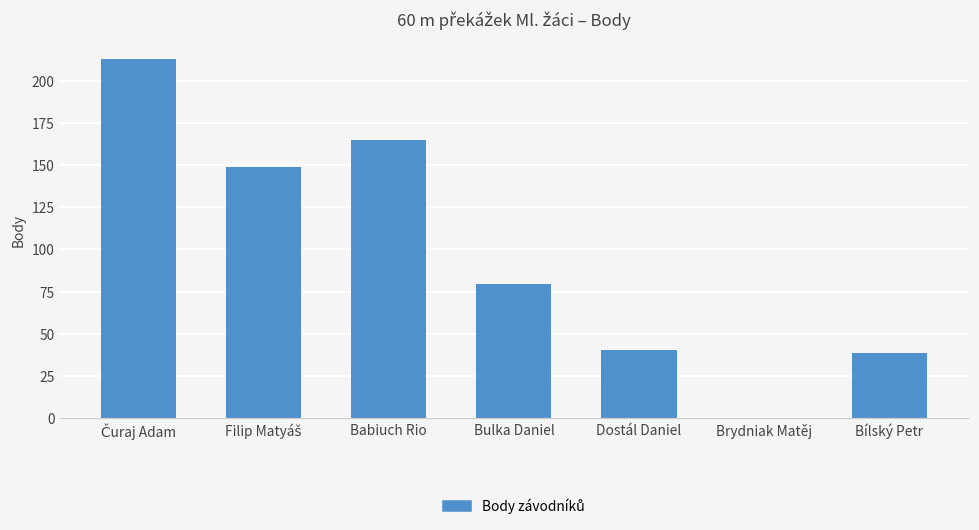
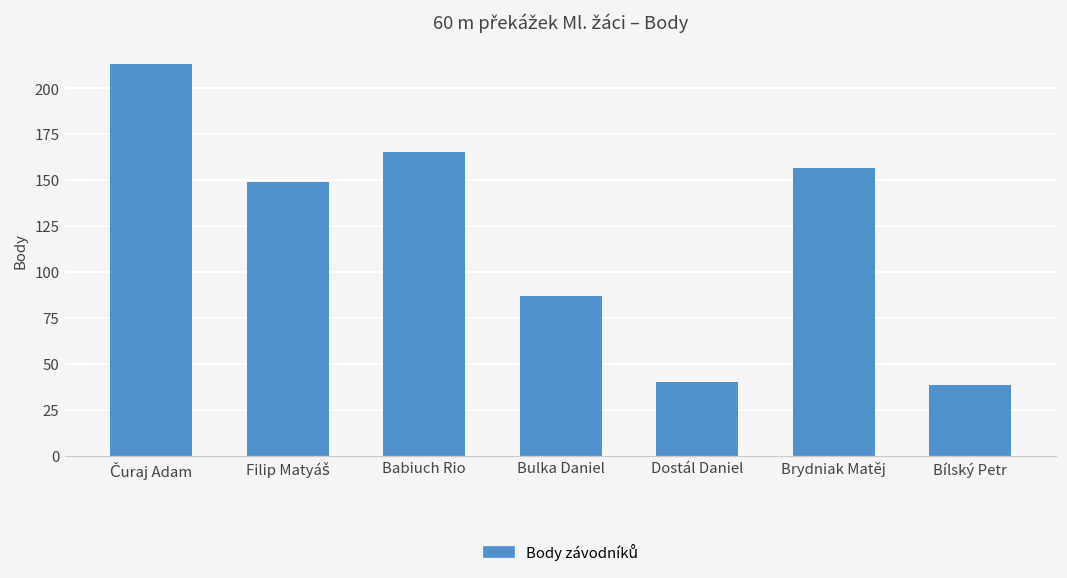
  {
    "Čuraj Adam": 213,
    "Filip Matyáš": 149,
    "Babiuch Rio": 165,
-   "Bulka Daniel": 80,
+   "Bulka Daniel": 87,
    "Dostál Daniel": 40,
-   "Brydniak Matěj": 0,
+   "Brydniak Matěj": 156,
    "Bílský Petr": 38
  }
